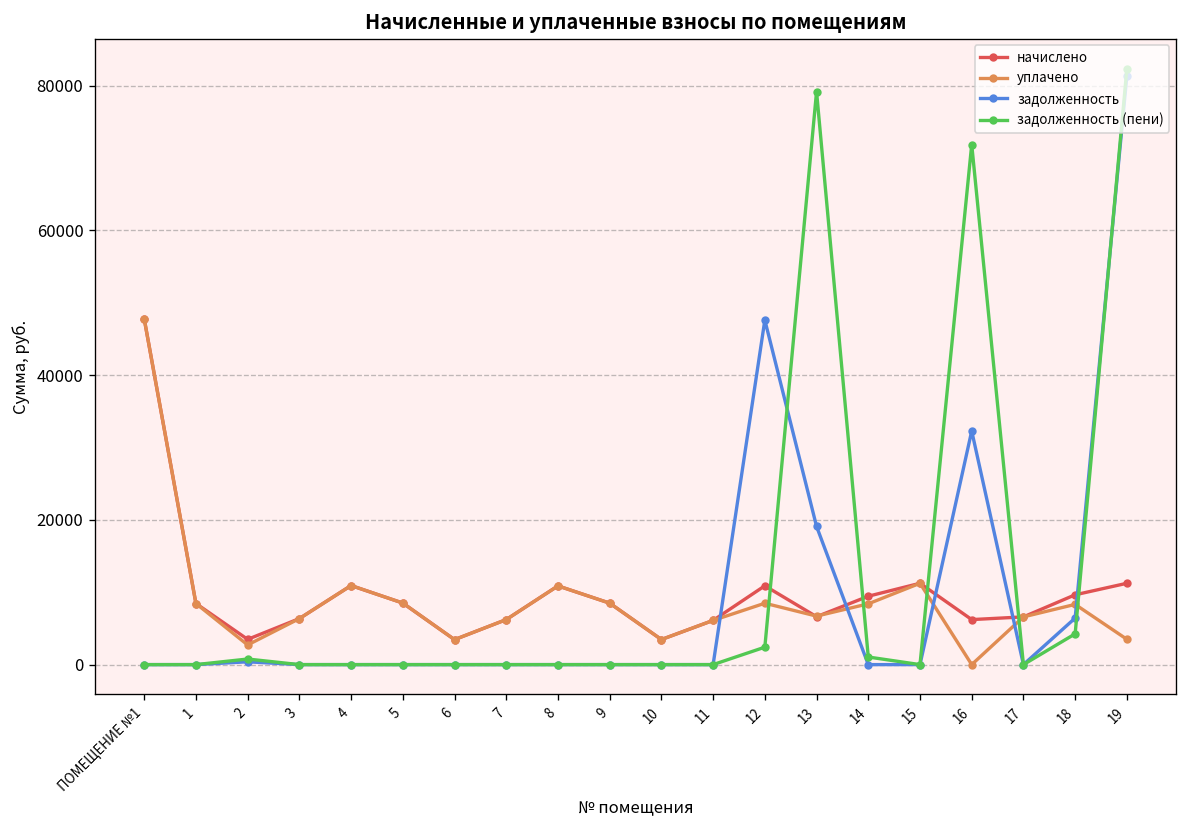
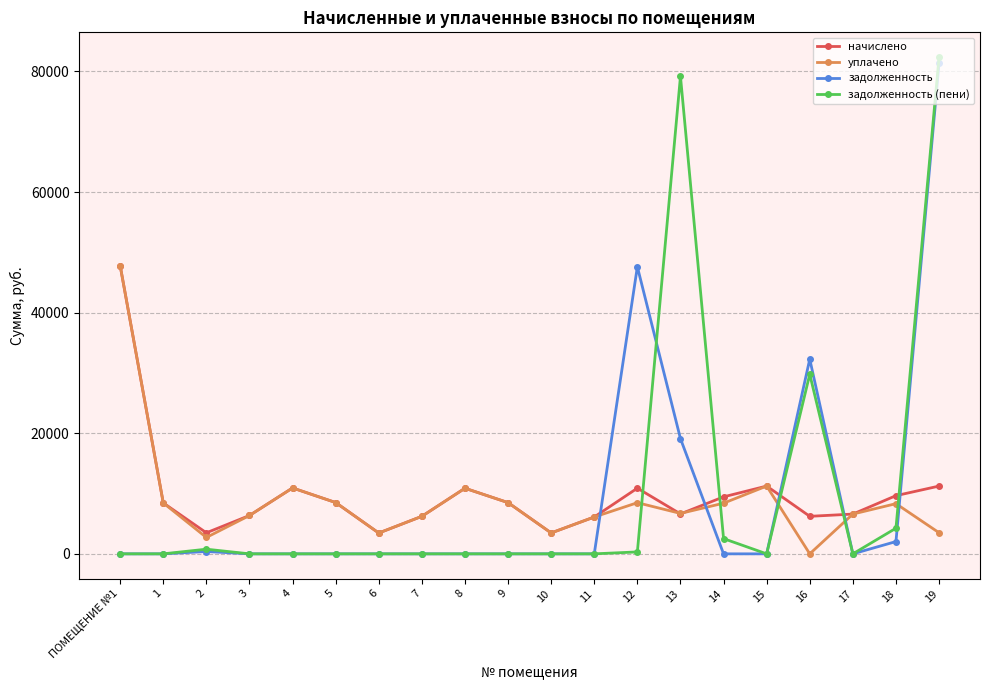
  {
    "задолженность": {
      "12": 48000,
      "13": 19000,
      "14": 0,
      "16": 32000,
-     "18": 6000
+     "18": 2000
    },
    "задолженность (пени)": {
-     "12": 2000,
+     "12": 0,
      "13": 79000,
-     "14": 1000,
-     "16": 72000,
+     "14": 3000,
+     "16": 30000,
      "18": 4000
    }
  }
